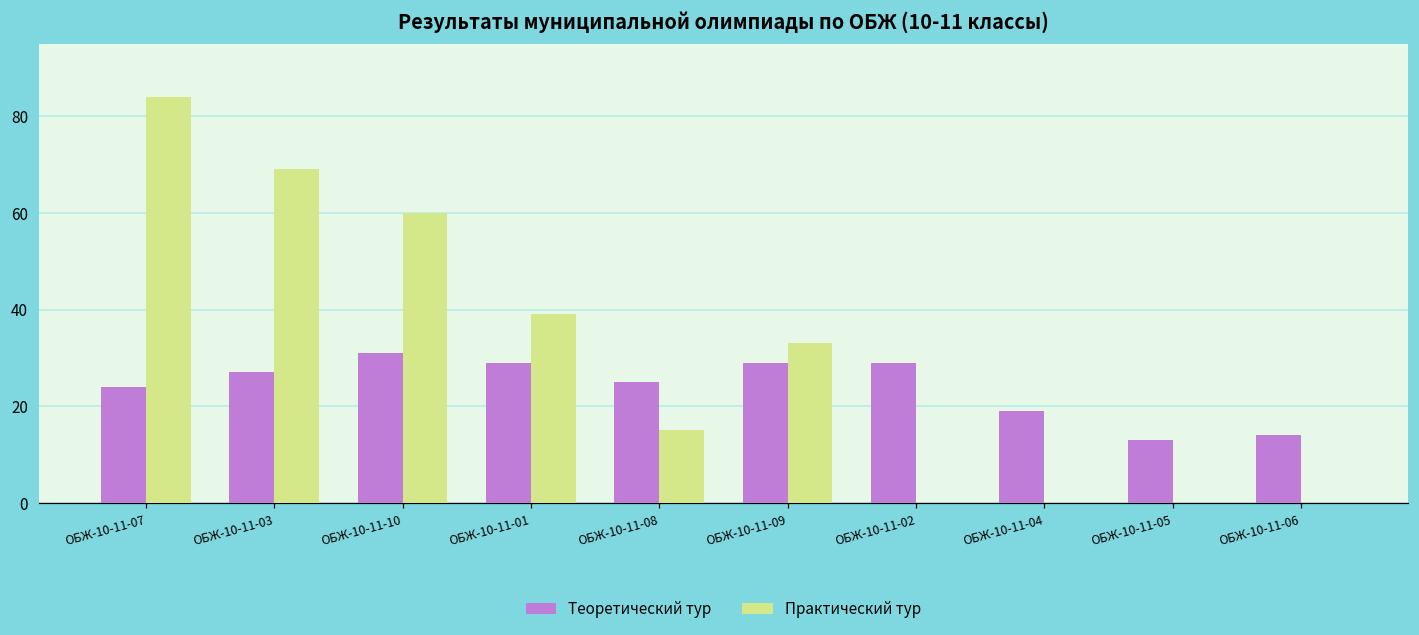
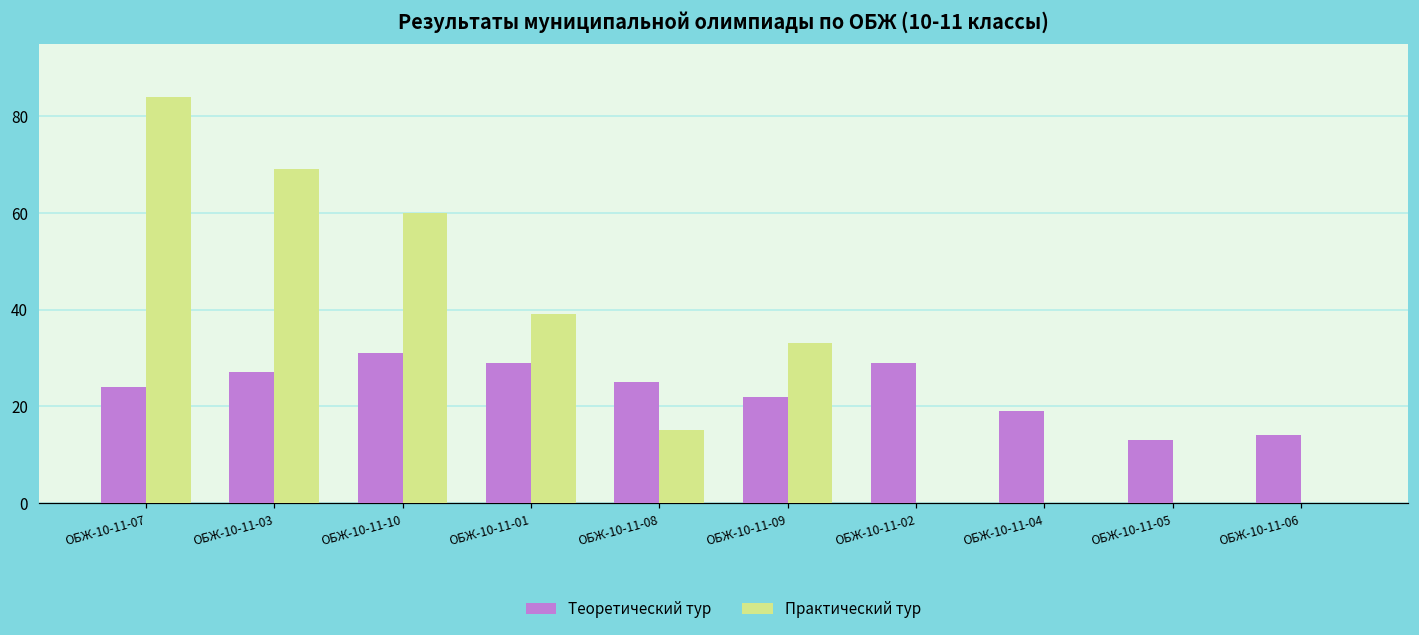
  {
    "Теоретический тур": {
      "ОБЖ-10-11-07": 24,
      "ОБЖ-10-11-03": 27,
      "ОБЖ-10-11-10": 31,
      "ОБЖ-10-11-01": 29,
      "ОБЖ-10-11-08": 25,
-     "ОБЖ-10-11-09": 29,
+     "ОБЖ-10-11-09": 22,
      "ОБЖ-10-11-02": 29,
      "ОБЖ-10-11-04": 19,
      "ОБЖ-10-11-05": 13,
      "ОБЖ-10-11-06": 14
    },
    "Практический тур": {
      "ОБЖ-10-11-07": 84,
      "ОБЖ-10-11-03": 69,
      "ОБЖ-10-11-10": 60,
      "ОБЖ-10-11-01": 39,
      "ОБЖ-10-11-08": 15,
      "ОБЖ-10-11-09": 33,
      "ОБЖ-10-11-02": 0,
      "ОБЖ-10-11-04": 0,
      "ОБЖ-10-11-05": 0,
      "ОБЖ-10-11-06": 0
    }
  }
